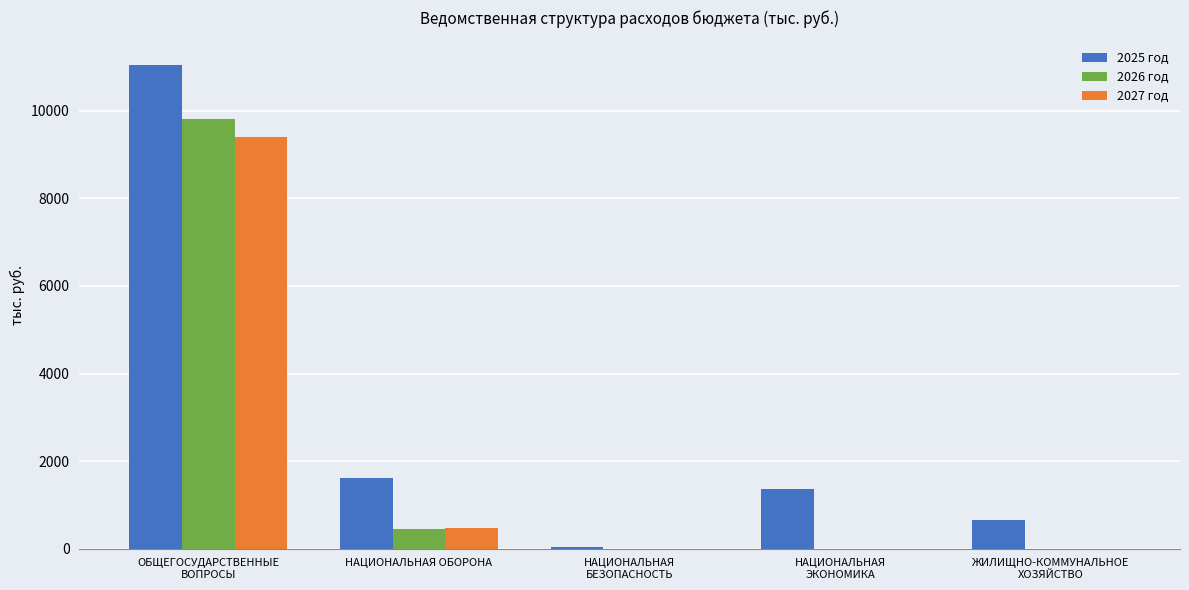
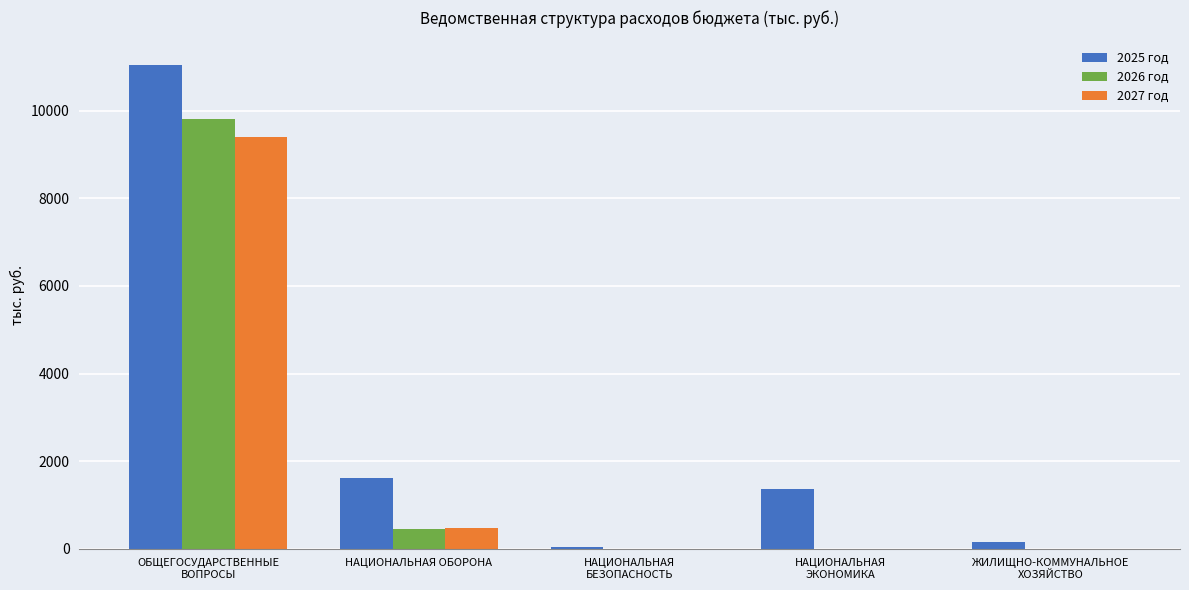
  {
    "2025 год": {
      "ОБЩЕГОСУДАРСТВЕННЫЕ ВОПРОСЫ": 11100,
      "НАЦИОНАЛЬНАЯ ОБОРОНА": 1600,
      "НАЦИОНАЛЬНАЯ ЭКОНОМИКА": 1400,
-     "ЖИЛИЩНО-КОММУНАЛЬНОЕ ХОЗЯЙСТВО": 700
+     "ЖИЛИЩНО-КОММУНАЛЬНОЕ ХОЗЯЙСТВО": 100
    },
    "2026 год": {
      "ОБЩЕГОСУДАРСТВЕННЫЕ ВОПРОСЫ": 9800,
      "НАЦИОНАЛЬНАЯ ОБОРОНА": 400,
      "НАЦИОНАЛЬНАЯ БЕЗОПАСНОСТЬ": 0,
      "НАЦИОНАЛЬНАЯ ЭКОНОМИКА": 0,
      "ЖИЛИЩНО-КОММУНАЛЬНОЕ ХОЗЯЙСТВО": 0
    },
    "2027 год": {
      "ОБЩЕГОСУДАРСТВЕННЫЕ ВОПРОСЫ": 9400,
      "НАЦИОНАЛЬНАЯ ОБОРОНА": 500,
      "НАЦИОНАЛЬНАЯ БЕЗОПАСНОСТЬ": 0,
      "НАЦИОНАЛЬНАЯ ЭКОНОМИКА": 0,
      "ЖИЛИЩНО-КОММУНАЛЬНОЕ ХОЗЯЙСТВО": 0
    }
  }
